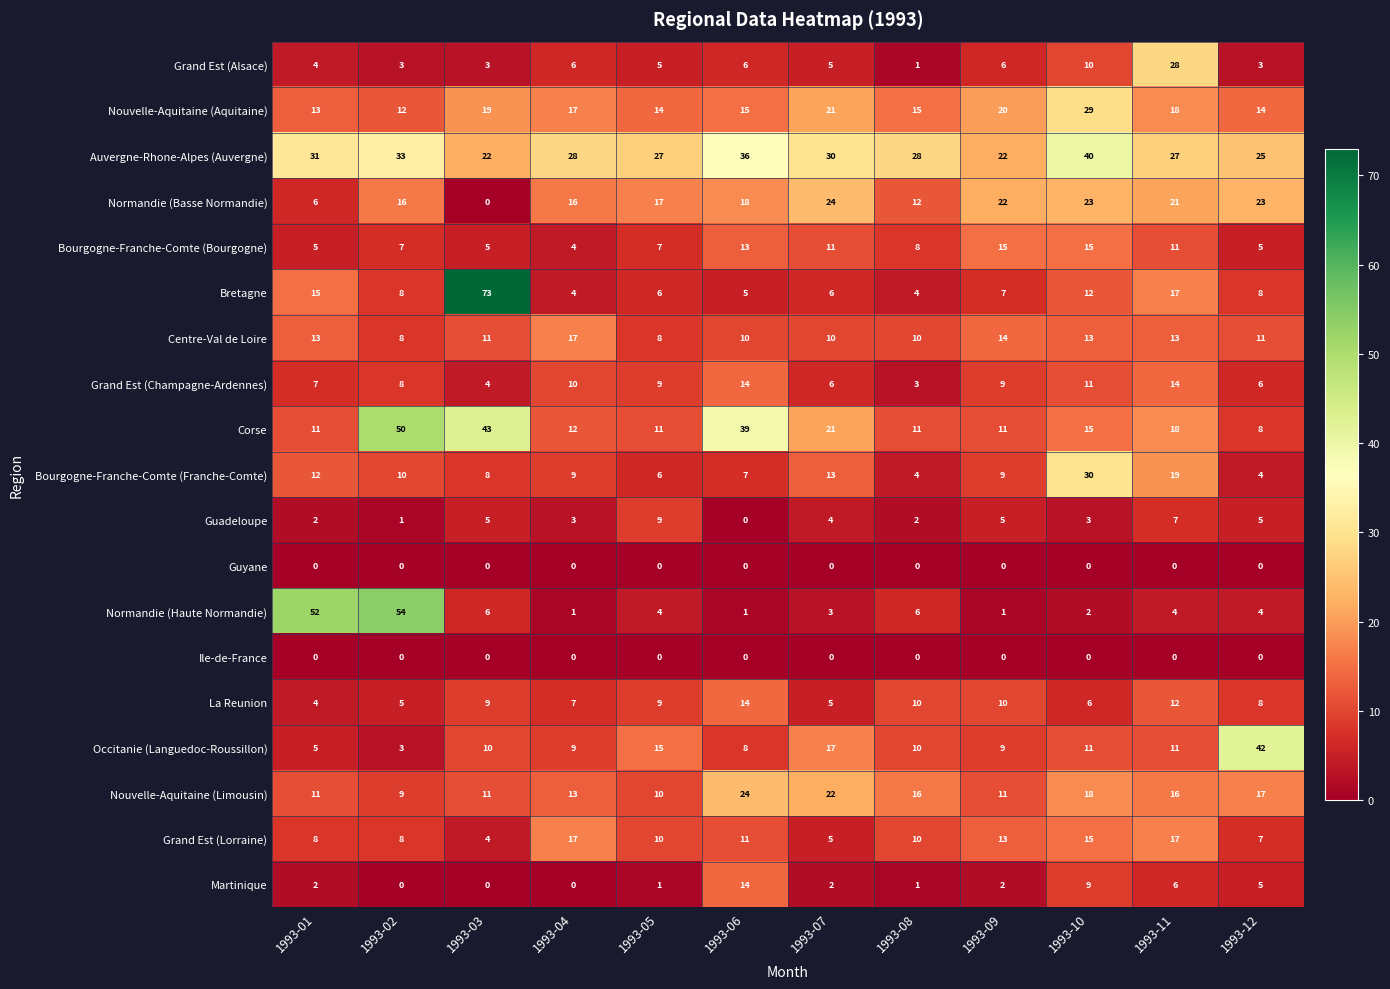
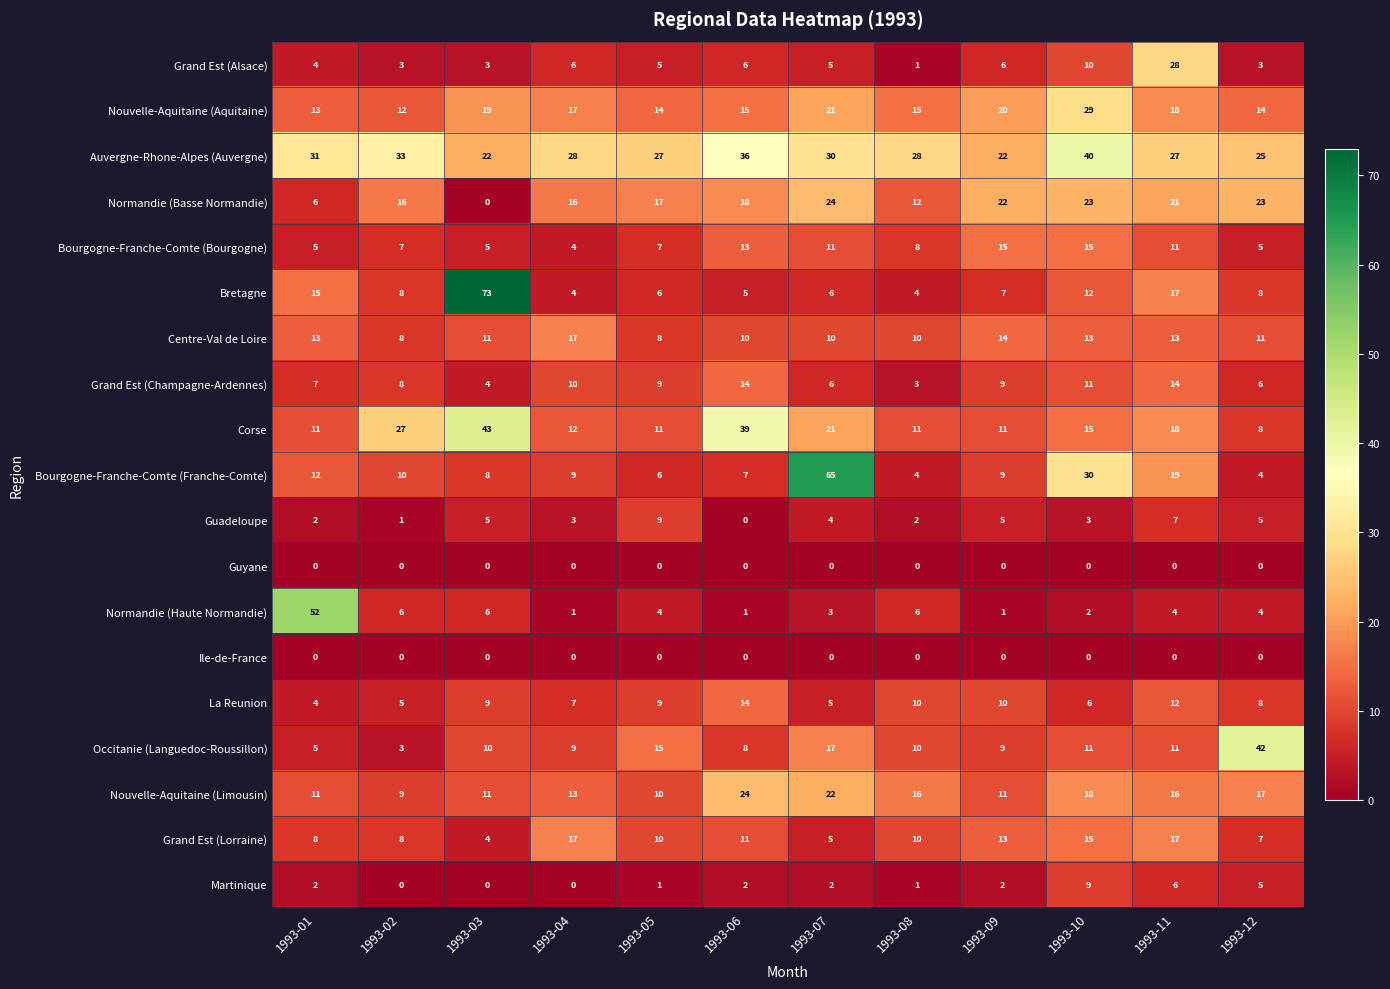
  {
    "Corse": {
      "1993-01": 11,
-     "1993-02": 50,
+     "1993-02": 27,
      "1993-03": 43,
      "1993-04": 12,
      "1993-05": 11,
      "1993-06": 39,
      "1993-07": 21,
      "1993-08": 11,
      "1993-09": 11,
      "1993-10": 15,
      "1993-11": 18,
      "1993-12": 8
    },
    "Bourgogne-Franche-Comte (Franche-Comte)": {
      "1993-01": 12,
      "1993-02": 10,
      "1993-03": 8,
      "1993-04": 9,
      "1993-05": 6,
      "1993-06": 7,
-     "1993-07": 13,
+     "1993-07": 65,
      "1993-08": 4,
      "1993-09": 9,
      "1993-10": 30,
      "1993-11": 19,
      "1993-12": 4
    },
    "Normandie (Haute Normandie)": {
      "1993-01": 52,
-     "1993-02": 54,
+     "1993-02": 6,
      "1993-03": 6,
      "1993-04": 1,
      "1993-05": 4,
      "1993-06": 1,
      "1993-07": 3,
      "1993-08": 6,
      "1993-09": 1,
      "1993-10": 2,
      "1993-11": 4,
      "1993-12": 4
    },
    "Martinique": {
      "1993-01": 2,
      "1993-02": 0,
      "1993-03": 0,
      "1993-04": 0,
      "1993-05": 1,
-     "1993-06": 14,
+     "1993-06": 2,
      "1993-07": 2,
      "1993-08": 1,
      "1993-09": 2,
      "1993-10": 9,
      "1993-11": 6,
      "1993-12": 5
    }
  }
